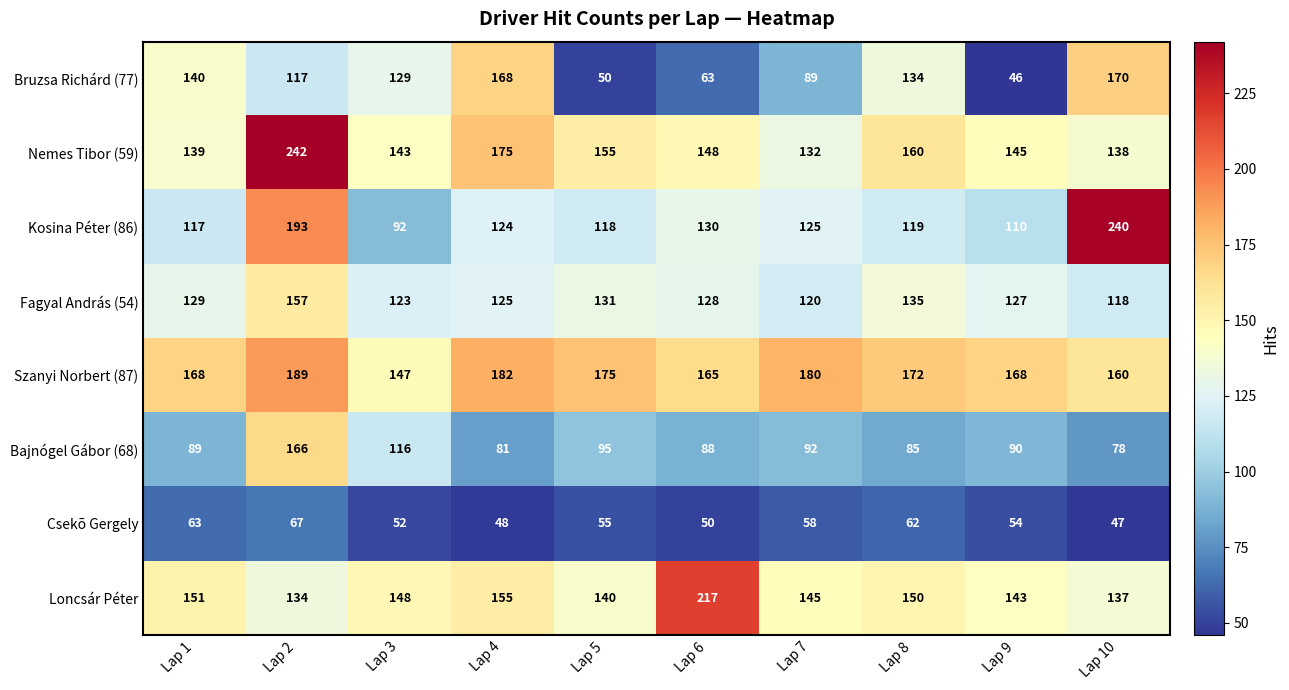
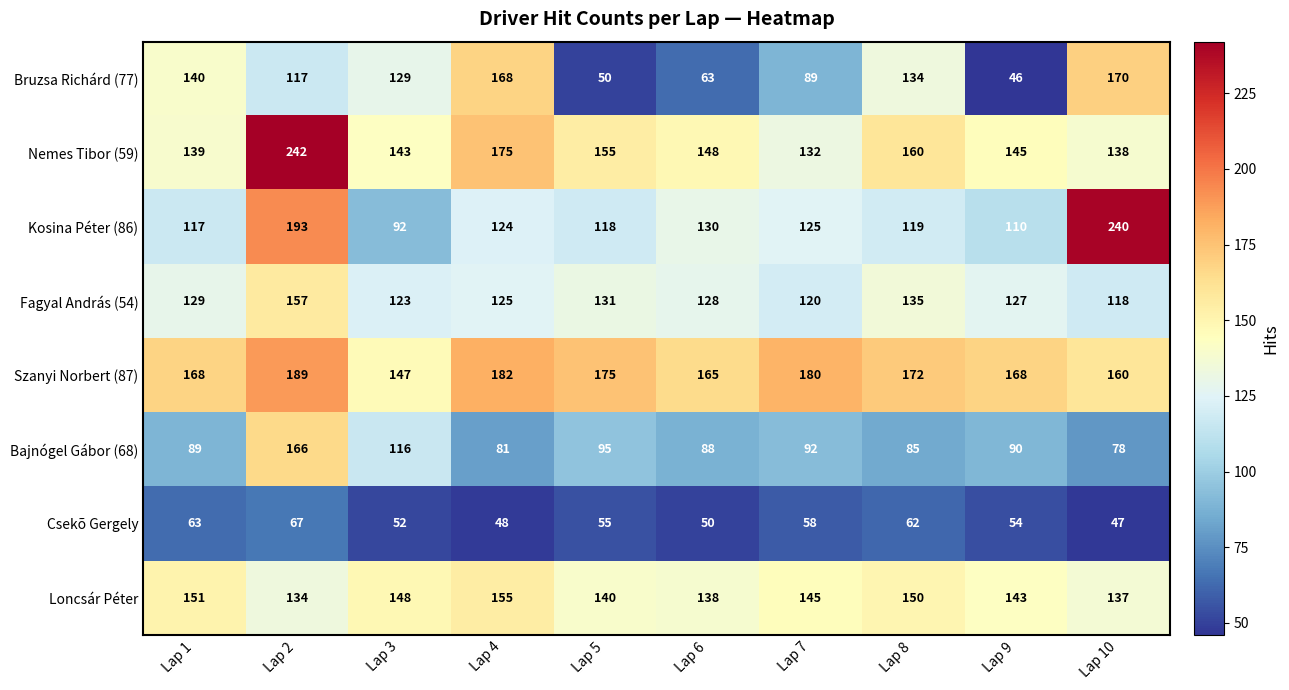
  {
    "Bruzsa Richárd (77)": {
      "Lap 1": 140,
      "Lap 2": 117,
      "Lap 3": 129,
      "Lap 4": 168,
      "Lap 5": 50,
      "Lap 6": 63,
      "Lap 7": 89,
      "Lap 8": 134,
      "Lap 9": 46,
      "Lap 10": 170
    },
    "Nemes Tibor (59)": {
      "Lap 1": 139,
      "Lap 2": 242,
      "Lap 3": 143,
      "Lap 4": 175,
      "Lap 5": 155,
      "Lap 6": 148,
      "Lap 7": 132,
      "Lap 8": 160,
      "Lap 9": 145,
      "Lap 10": 138
    },
    "Kosina Péter (86)": {
      "Lap 1": 117,
      "Lap 2": 193,
      "Lap 3": 92,
      "Lap 4": 124,
      "Lap 5": 118,
      "Lap 6": 130,
      "Lap 7": 125,
      "Lap 8": 119,
      "Lap 9": 110,
      "Lap 10": 240
    },
    "Fagyal András (54)": {
      "Lap 1": 129,
      "Lap 2": 157,
      "Lap 3": 123,
      "Lap 4": 125,
      "Lap 5": 131,
      "Lap 6": 128,
      "Lap 7": 120,
      "Lap 8": 135,
      "Lap 9": 127,
      "Lap 10": 118
    },
    "Szanyi Norbert (87)": {
      "Lap 1": 168,
      "Lap 2": 189,
      "Lap 3": 147,
      "Lap 4": 182,
      "Lap 5": 175,
      "Lap 6": 165,
      "Lap 7": 180,
      "Lap 8": 172,
      "Lap 9": 168,
      "Lap 10": 160
    },
    "Bajnógel Gábor (68)": {
      "Lap 1": 89,
      "Lap 2": 166,
      "Lap 3": 116,
      "Lap 4": 81,
      "Lap 5": 95,
      "Lap 6": 88,
      "Lap 7": 92,
      "Lap 8": 85,
      "Lap 9": 90,
      "Lap 10": 78
    },
    "Csekõ Gergely": {
      "Lap 1": 63,
      "Lap 2": 67,
      "Lap 3": 52,
      "Lap 4": 48,
      "Lap 5": 55,
      "Lap 6": 50,
      "Lap 7": 58,
      "Lap 8": 62,
      "Lap 9": 54,
      "Lap 10": 47
    },
    "Loncsár Péter": {
      "Lap 1": 151,
      "Lap 2": 134,
      "Lap 3": 148,
      "Lap 4": 155,
      "Lap 5": 140,
-     "Lap 6": 217,
+     "Lap 6": 138,
      "Lap 7": 145,
      "Lap 8": 150,
      "Lap 9": 143,
      "Lap 10": 137
    }
  }
